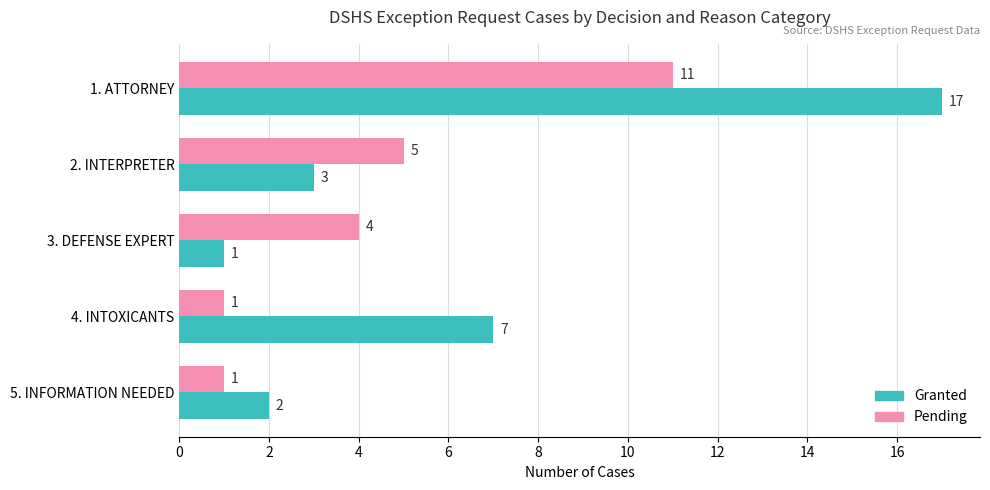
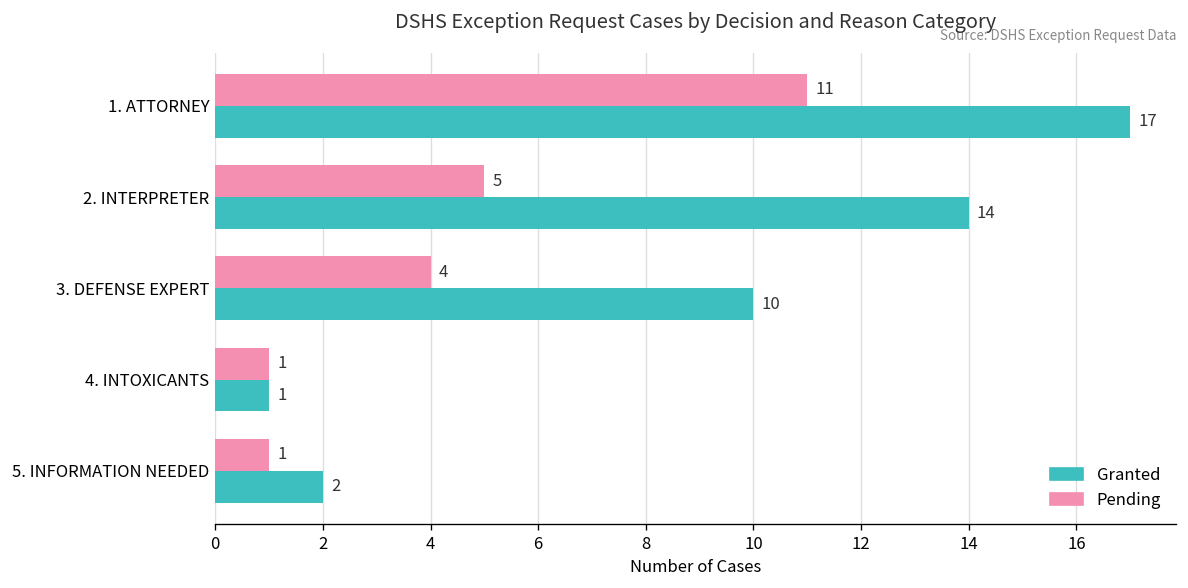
  {
    "Granted": {
      "1. ATTORNEY": 17,
-     "2. INTERPRETER": 3,
-     "3. DEFENSE EXPERT": 1,
-     "4. INTOXICANTS": 7,
+     "2. INTERPRETER": 14,
+     "3. DEFENSE EXPERT": 10,
+     "4. INTOXICANTS": 1,
      "5. INFORMATION NEEDED": 2
    },
    "Pending": {
      "1. ATTORNEY": 11,
      "2. INTERPRETER": 5,
      "3. DEFENSE EXPERT": 4,
      "4. INTOXICANTS": 1,
      "5. INFORMATION NEEDED": 1
    }
  }
